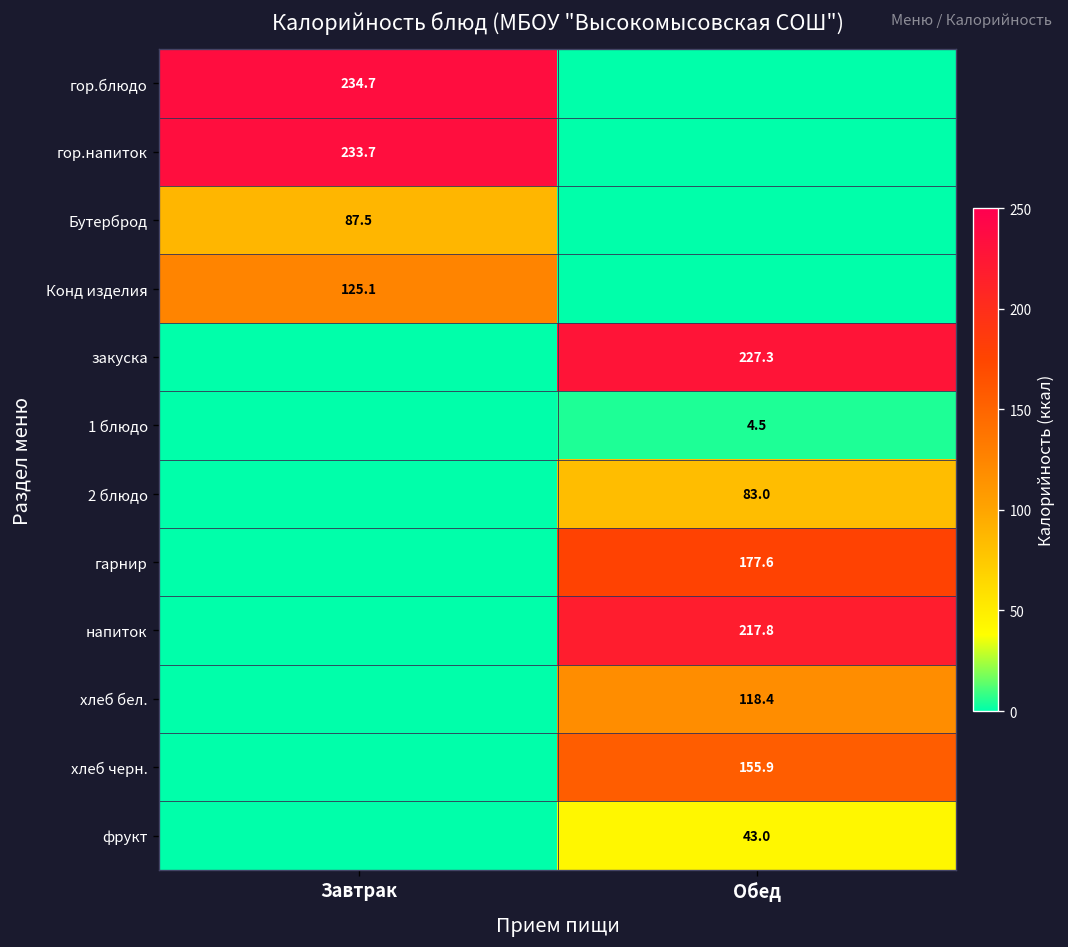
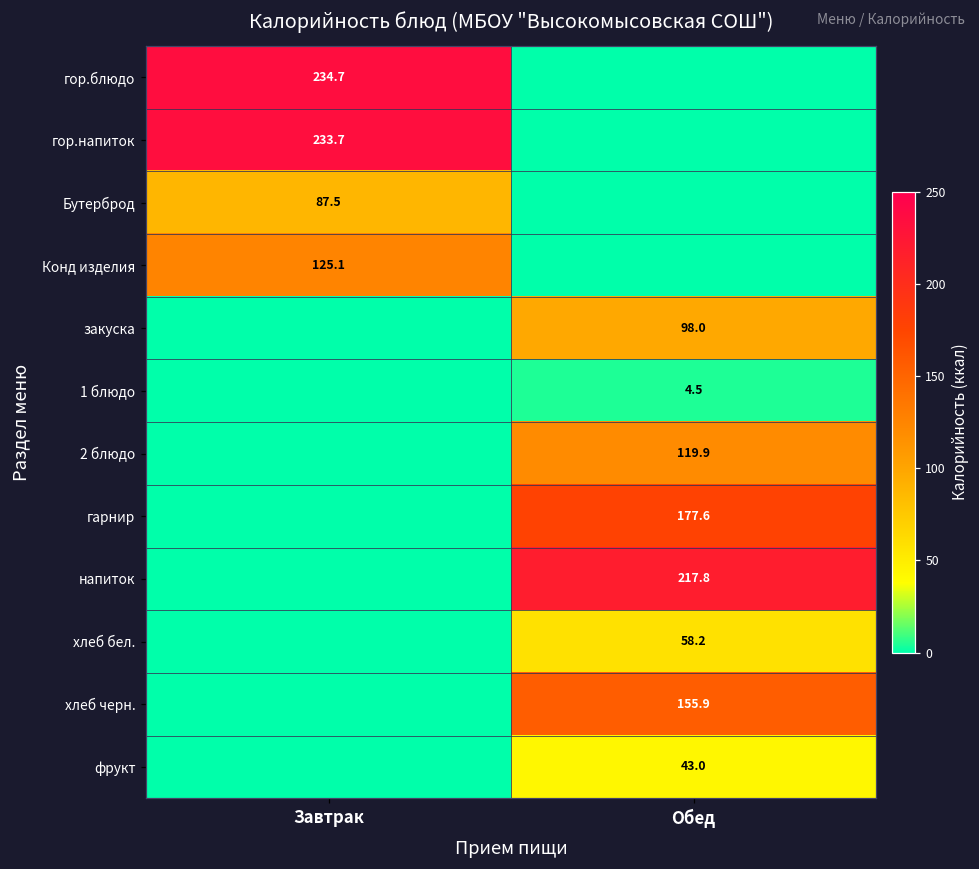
  {
    "гор.блюдо": {
      "Завтрак": 234.7
    },
    "гор.напиток": {
      "Завтрак": 233.7
    },
    "Бутерброд": {
      "Завтрак": 87.5
    },
    "Конд изделия": {
      "Завтрак": 125.1
    },
    "закуска": {
-     "Обед": 227.3
+     "Обед": 98.0
    },
    "1 блюдо": {
      "Обед": 4.5
    },
    "2 блюдо": {
-     "Обед": 83.0
+     "Обед": 119.9
    },
    "гарнир": {
      "Обед": 177.6
    },
    "напиток": {
      "Обед": 217.8
    },
    "хлеб бел.": {
-     "Обед": 118.4
+     "Обед": 58.2
    },
    "хлеб черн.": {
      "Обед": 155.9
    },
    "фрукт": {
      "Обед": 43.0
    }
  }
